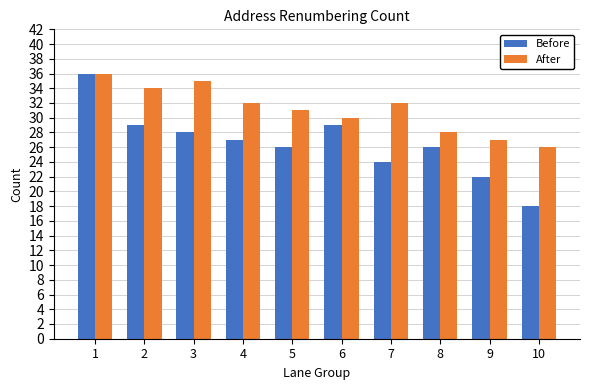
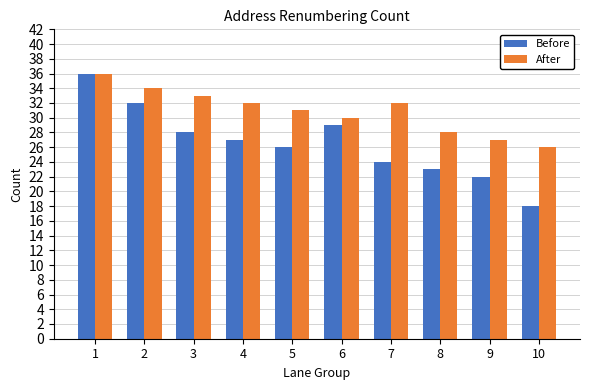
  {
    "Before": {
      "1": 36,
-     "2": 29,
+     "2": 32,
      "3": 28,
      "4": 27,
      "5": 26,
      "6": 29,
      "7": 24,
-     "8": 26,
+     "8": 23,
      "9": 22,
      "10": 18
    },
    "After": {
      "1": 36,
      "2": 34,
-     "3": 35,
+     "3": 33,
      "4": 32,
      "5": 31,
      "6": 30,
      "7": 32,
      "8": 28,
      "9": 27,
      "10": 26
    }
  }
